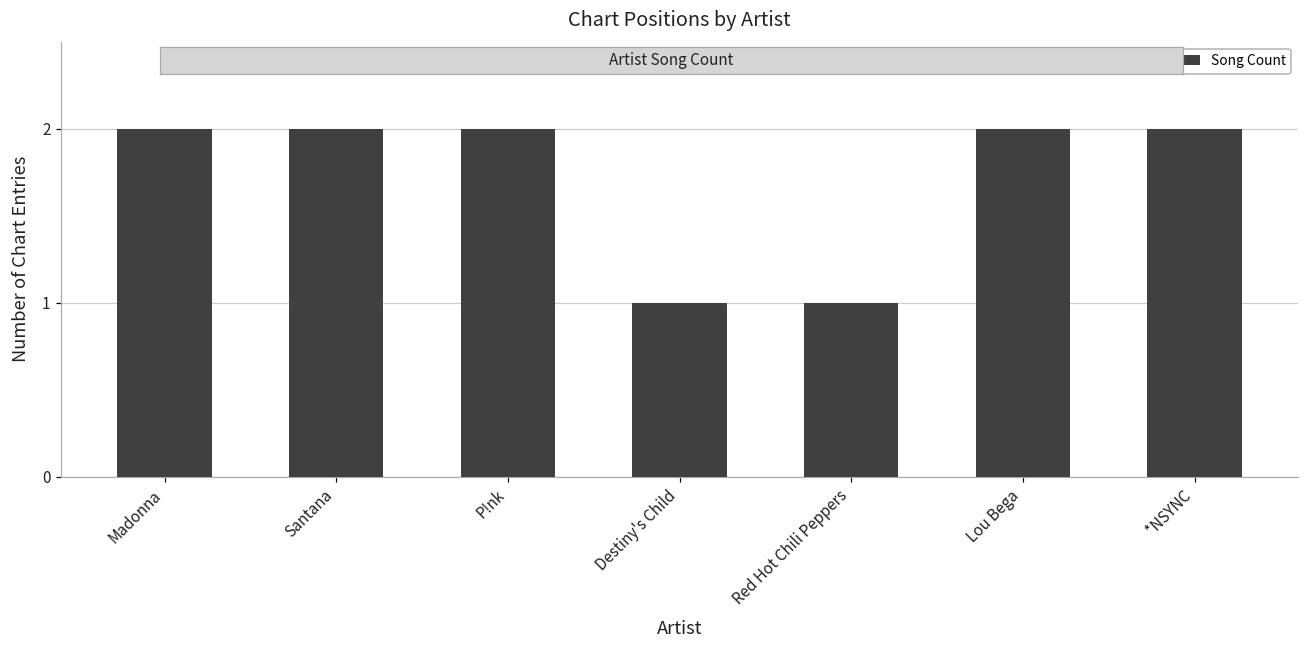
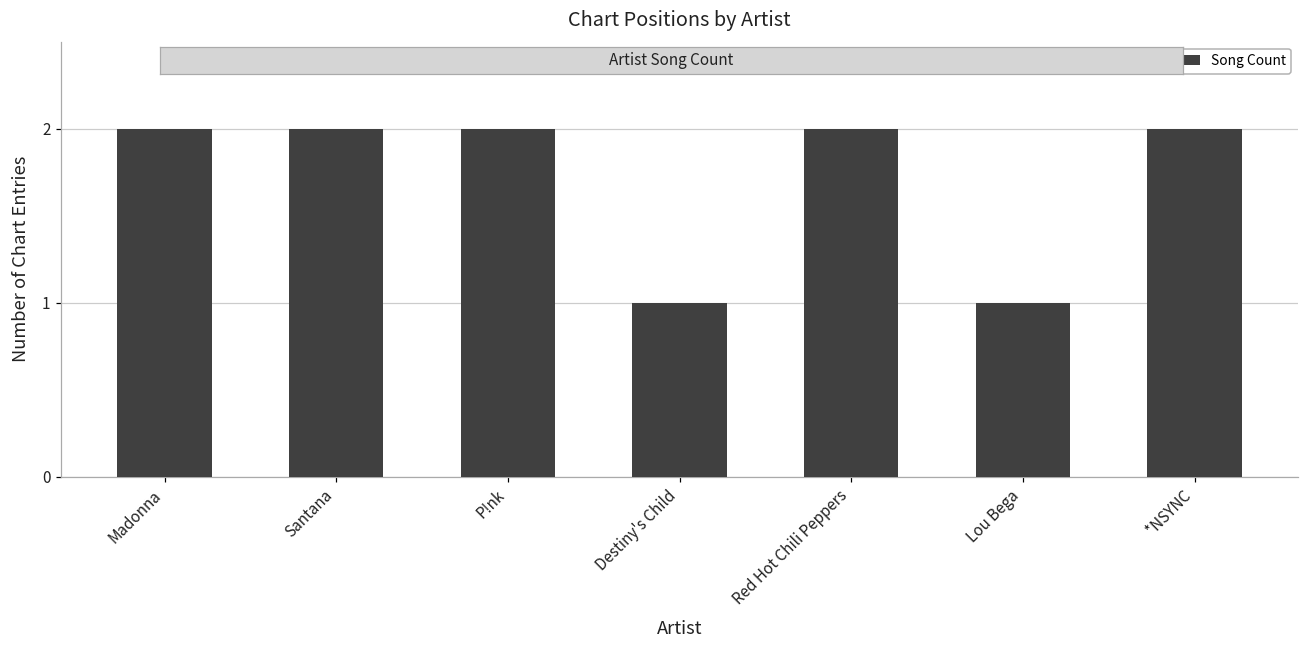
  {
    "Madonna": 2,
    "Santana": 2,
    "P!nk": 2,
    "Destiny's Child": 1,
-   "Red Hot Chili Peppers": 1,
-   "Lou Bega": 2,
+   "Red Hot Chili Peppers": 2,
+   "Lou Bega": 1,
    "*NSYNC": 2
  }
